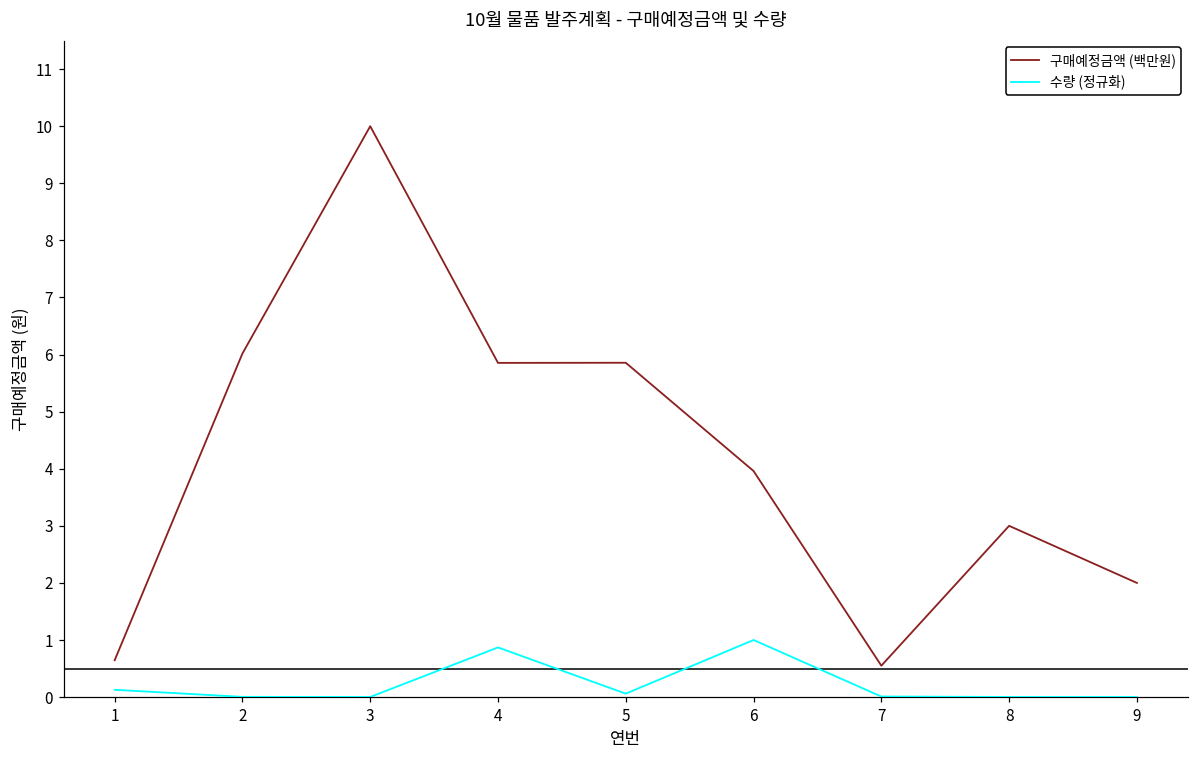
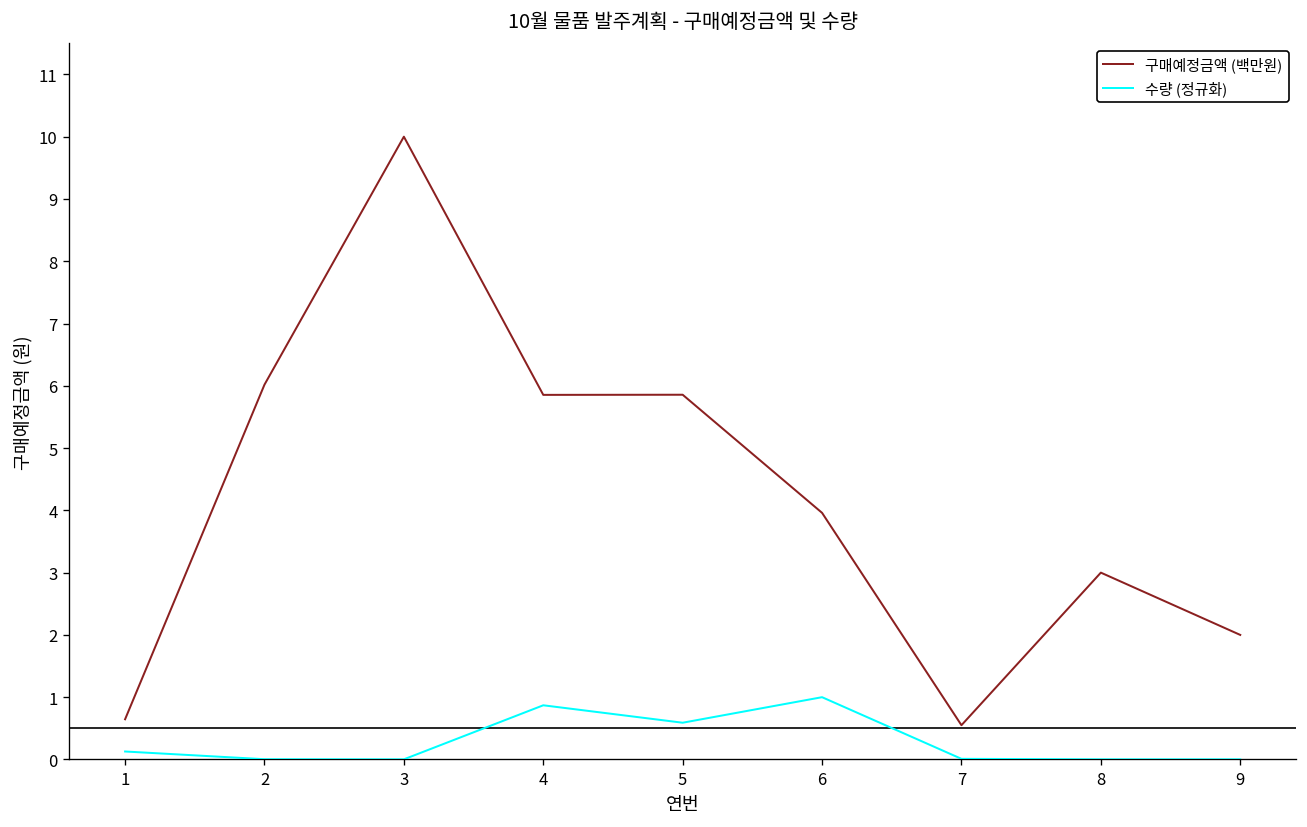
  {
    "구매예정금액 (백만원)": {
      "1": 0.6,
      "2": 6.0,
      "3": 10.0,
      "4": 5.9,
      "5": 5.9,
      "6": 4.0,
      "7": 0.6,
      "8": 3.0,
      "9": 2.0
    },
    "수량 (정규화)": {
      "1": 0.1,
      "2": 0.0,
      "3": 0.0,
      "4": 0.9,
-     "5": 0.1,
+     "5": 0.6,
      "6": 1.0,
      "7": 0.0,
      "8": 0.0,
      "9": 0.0
    }
  }
